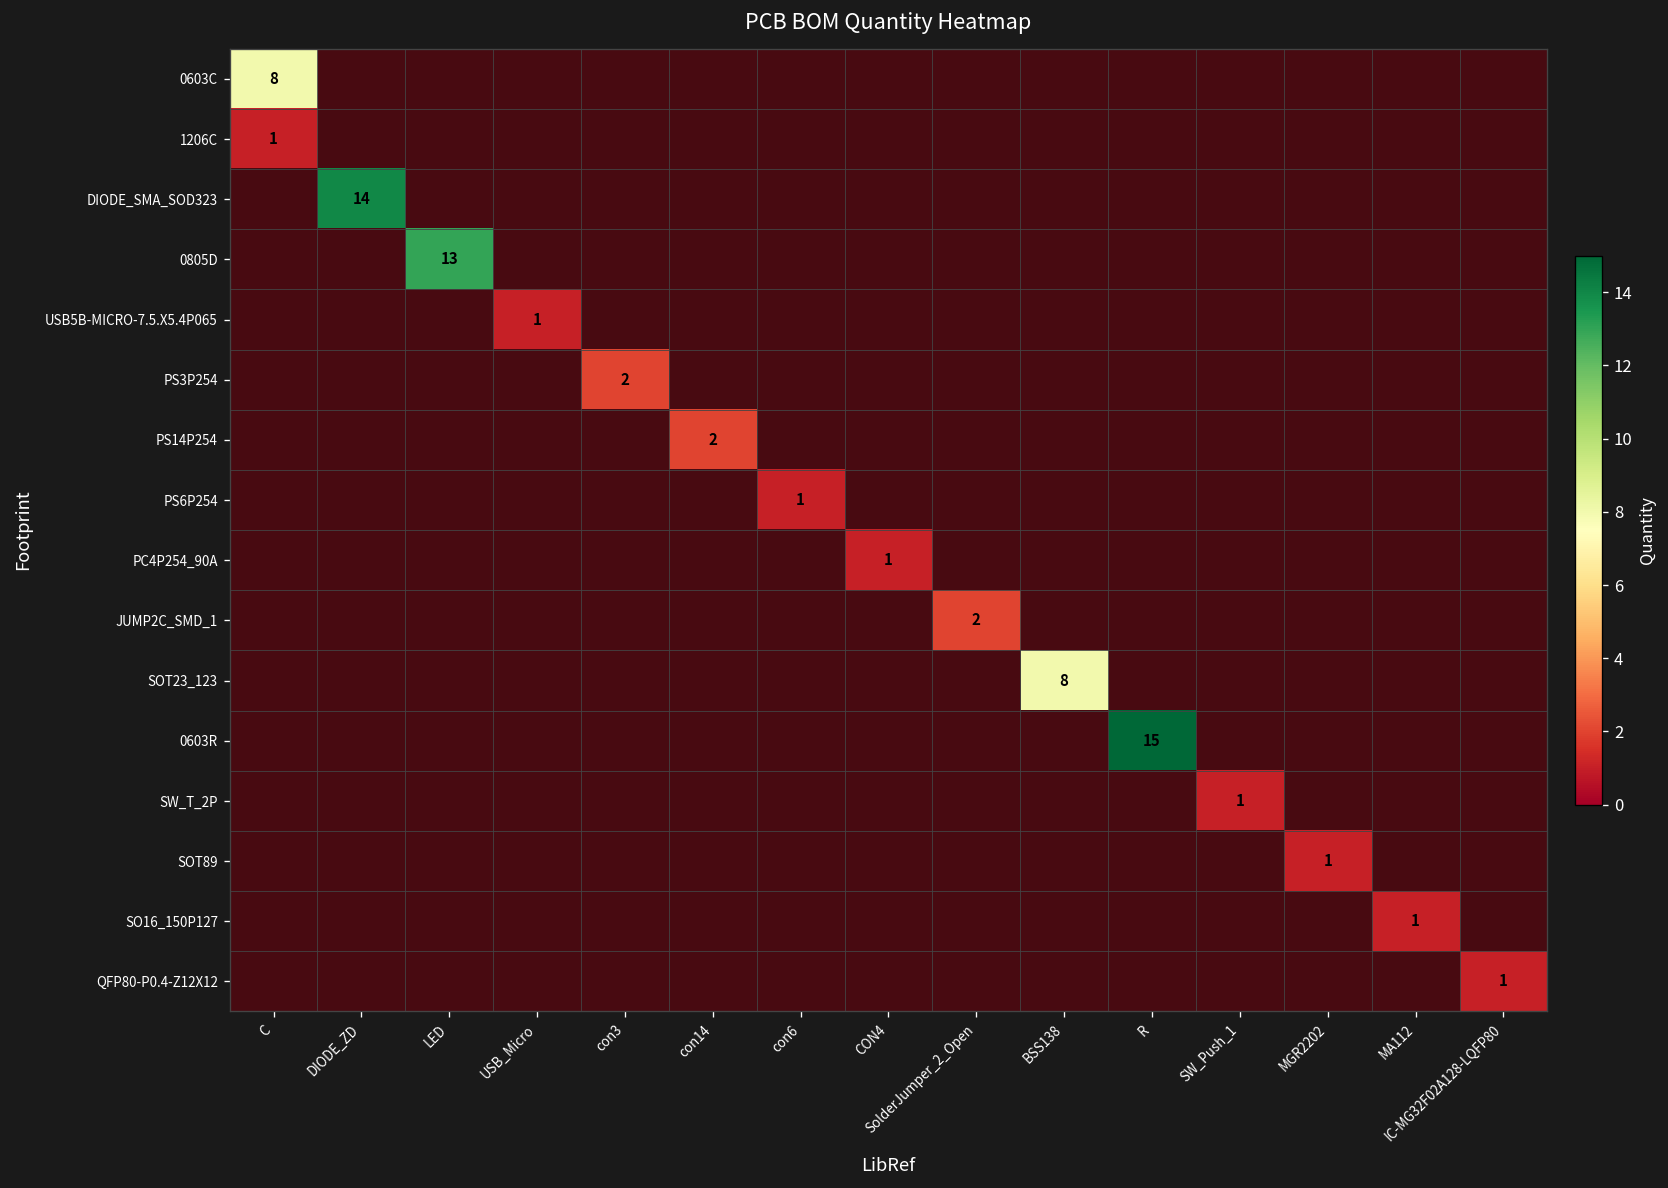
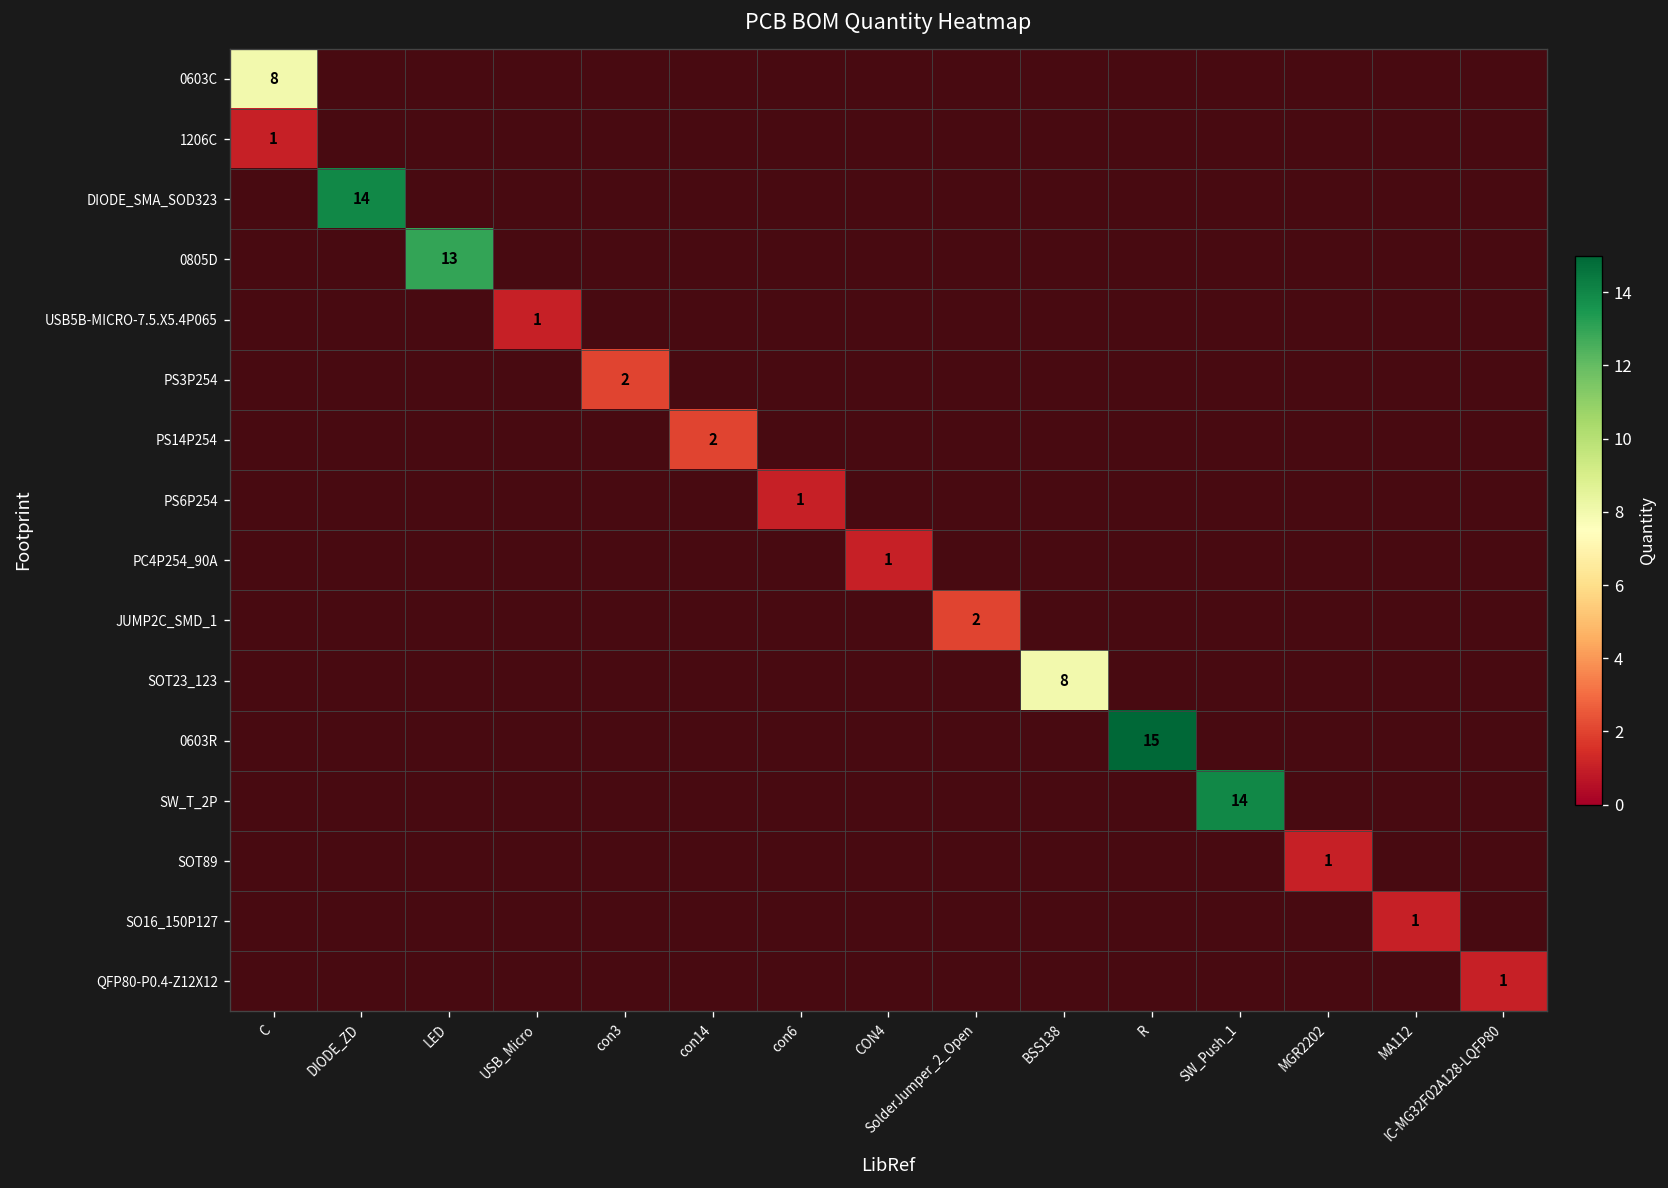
  {
    "0603C": {
      "C": 8
    },
    "1206C": {
      "C": 1
    },
    "DIODE_SMA_SOD323": {
      "DIODE_ZD": 14
    },
    "0805D": {
      "LED": 13
    },
    "USB5B-MICRO-7.5.X5.4P065": {
      "USB_Micro": 1
    },
    "PS3P254": {
      "con3": 2
    },
    "PS14P254": {
      "con14": 2
    },
    "PS6P254": {
      "con6": 1
    },
    "PC4P254_90A": {
      "CON4": 1
    },
    "JUMP2C_SMD_1": {
      "SolderJumper_2_Open": 2
    },
    "SOT23_123": {
      "BSS138": 8
    },
    "0603R": {
      "R": 15
    },
    "SW_T_2P": {
-     "SW_Push_1": 1
+     "SW_Push_1": 14
    },
    "SOT89": {
      "MGR2202": 1
    },
    "SO16_150P127": {
      "MA112": 1
    },
    "QFP80-P0.4-Z12X12": {
      "IC-MG32F02A128-LQFP80": 1
    }
  }
